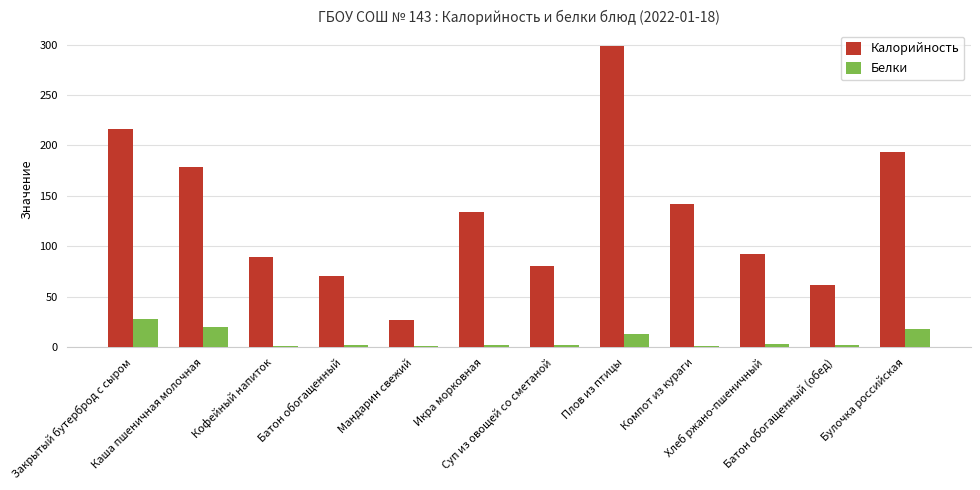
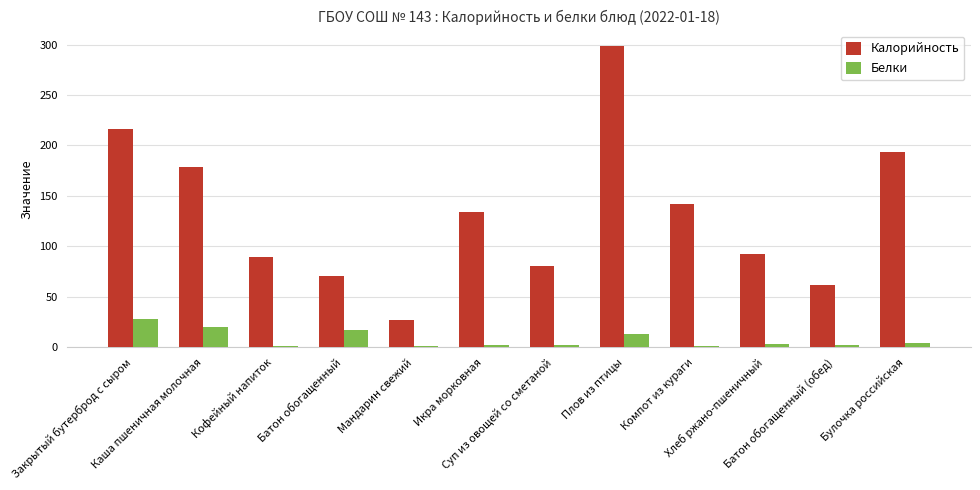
  {
    "Калорийность": {
      "Закрытый бутерброд с сыром": 216,
      "Каша пшеничная молочная": 179,
      "Кофейный напиток": 89,
      "Батон обогащенный": 70,
      "Мандарин свежий": 27,
      "Икра морковная": 134,
      "Суп из овощей со сметаной": 81,
      "Плов из птицы": 299,
      "Компот из кураги": 142,
      "Хлеб ржано-пшеничный": 92,
      "Батон обогащенный (обед)": 61,
      "Булочка российская": 194
    },
    "Белки": {
      "Закрытый бутерброд с сыром": 28,
      "Каша пшеничная молочная": 20,
-     "Батон обогащенный": 2,
+     "Батон обогащенный": 18,
      "Суп из овощей со сметаной": 3,
      "Плов из птицы": 13,
      "Хлеб ржано-пшеничный": 3,
-     "Булочка российская": 18
+     "Булочка российская": 4
    }
  }
